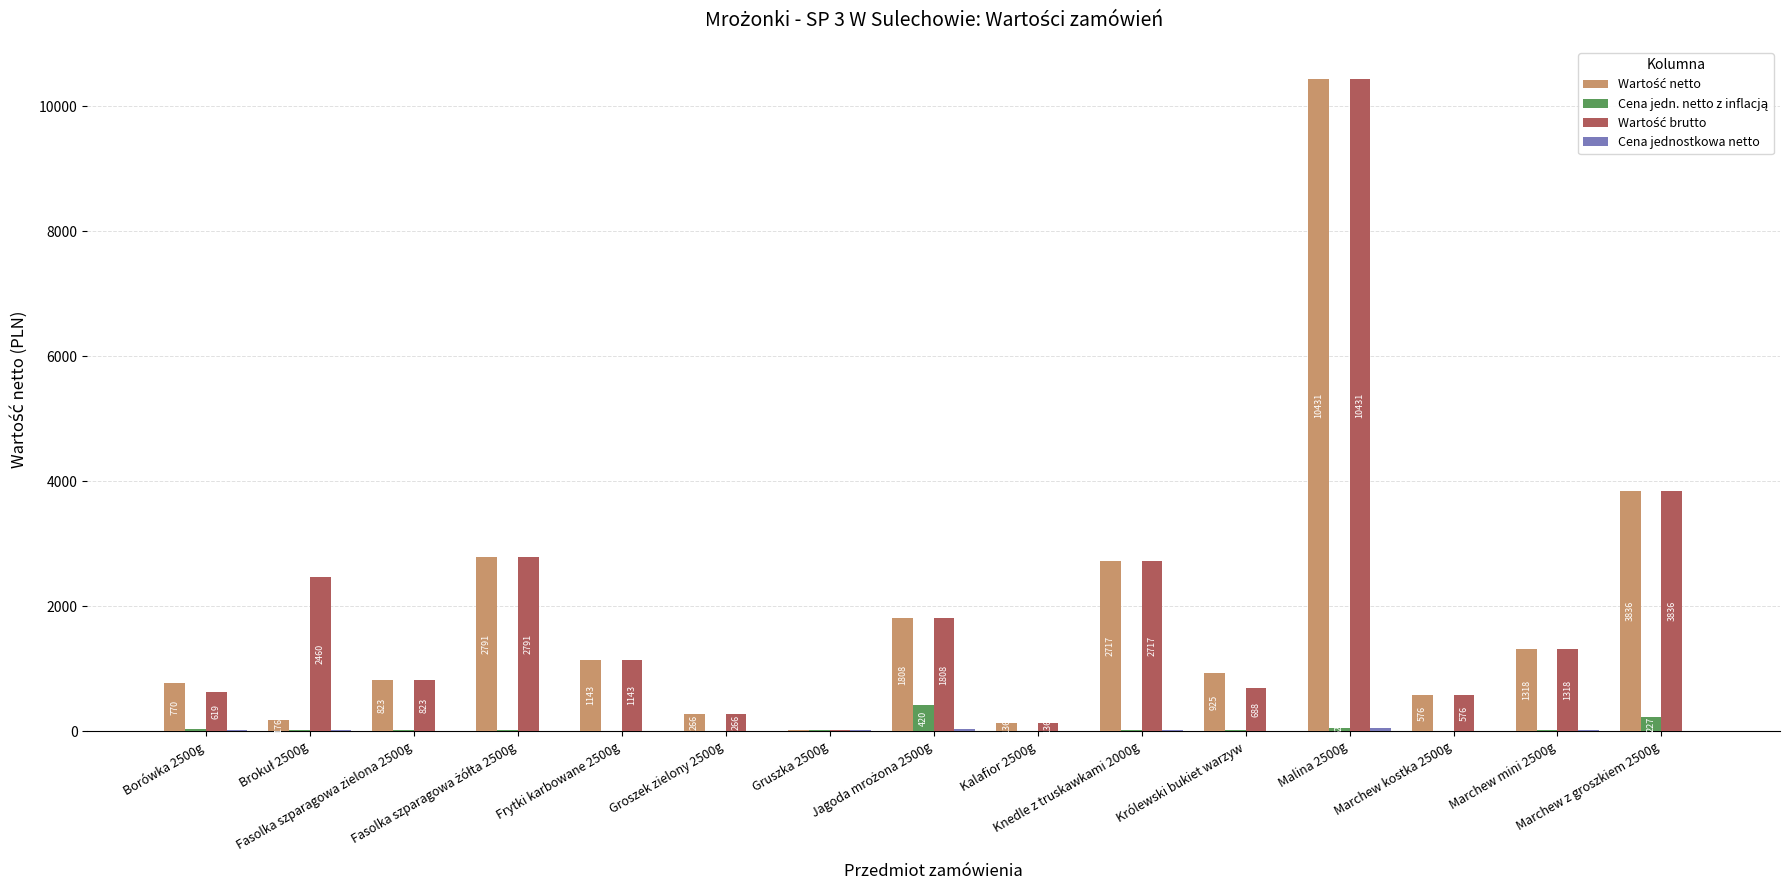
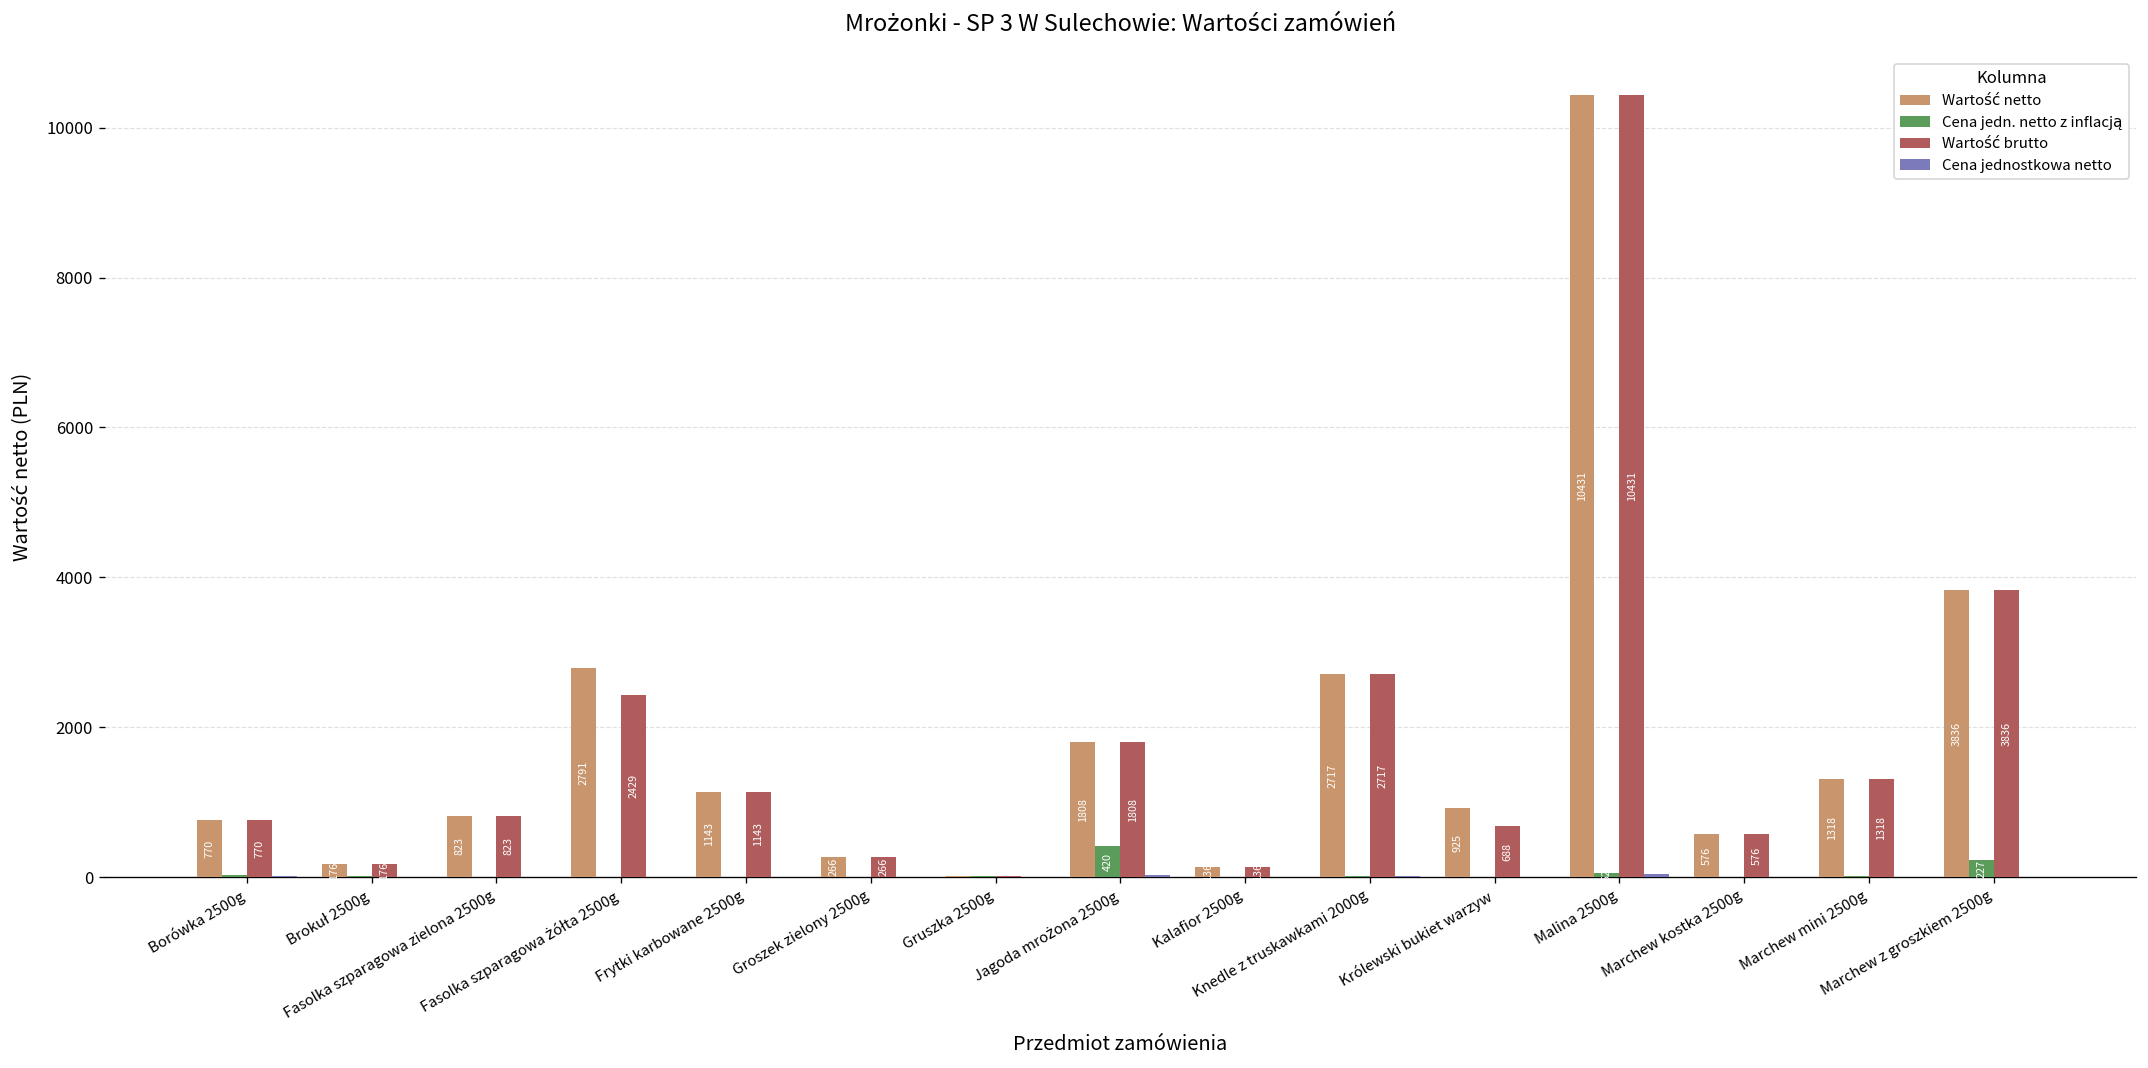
  {
    "Wartość netto": {
      "Borówka 2500g": 770,
      "Brokuł 2500g": 176,
      "Fasolka szparagowa zielona 2500g": 823,
      "Fasolka szparagowa żółta 2500g": 2791,
      "Frytki karbowane 2500g": 1143,
      "Groszek zielony 2500g": 266,
      "Jagoda mrożona 2500g": 1808,
      "Kalafior 2500g": 136,
      "Knedle z truskawkami 2000g": 2717,
      "Królewski bukiet warzyw": 925,
      "Malina 2500g": 10431,
      "Marchew kostka 2500g": 576,
      "Marchew mini 2500g": 1318,
      "Marchew z groszkiem 2500g": 3836
    },
    "Cena jedn. netto z inflacją": {
      "Jagoda mrożona 2500g": 420,
      "Marchew z groszkiem 2500g": 227
    },
    "Wartość brutto": {
-     "Borówka 2500g": 619,
-     "Brokuł 2500g": 2460,
+     "Borówka 2500g": 770,
+     "Brokuł 2500g": 176,
      "Fasolka szparagowa zielona 2500g": 823,
-     "Fasolka szparagowa żółta 2500g": 2791,
+     "Fasolka szparagowa żółta 2500g": 2429,
      "Frytki karbowane 2500g": 1143,
      "Groszek zielony 2500g": 266,
      "Jagoda mrożona 2500g": 1808,
      "Kalafior 2500g": 136,
      "Knedle z truskawkami 2000g": 2717,
      "Królewski bukiet warzyw": 688,
      "Malina 2500g": 10431,
      "Marchew kostka 2500g": 576,
      "Marchew mini 2500g": 1318,
      "Marchew z groszkiem 2500g": 3836
    },
    "Cena jednostkowa netto": {
      "Malina 2500g": 0
    }
  }
